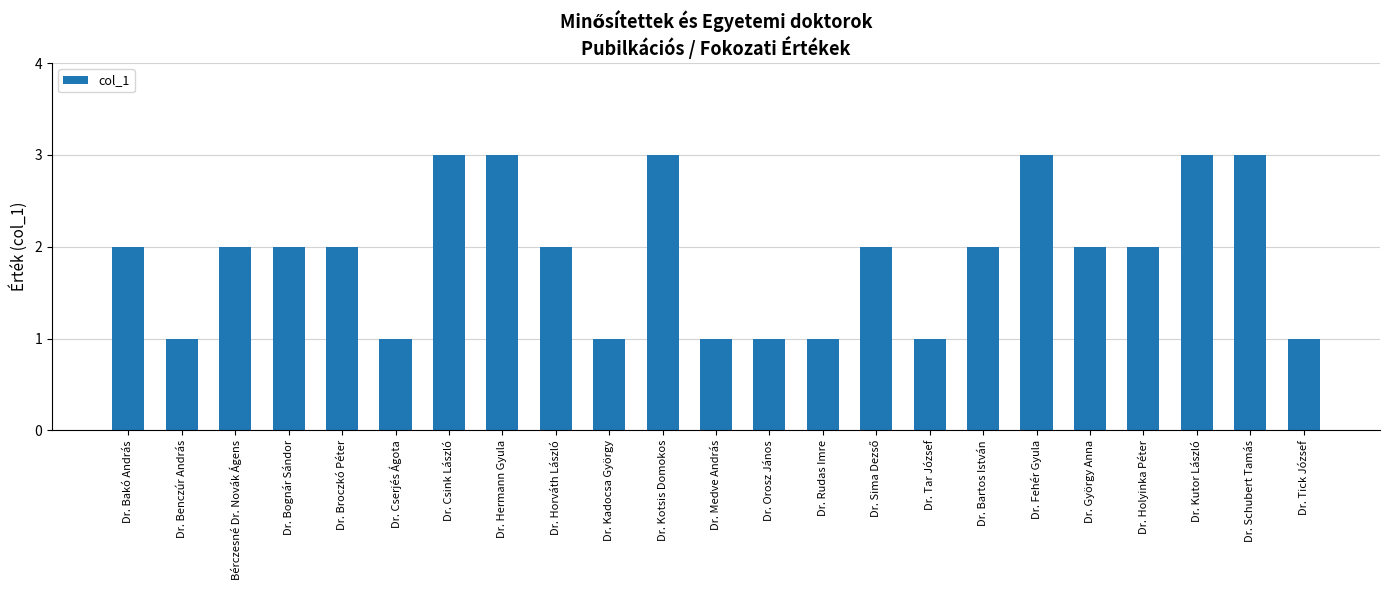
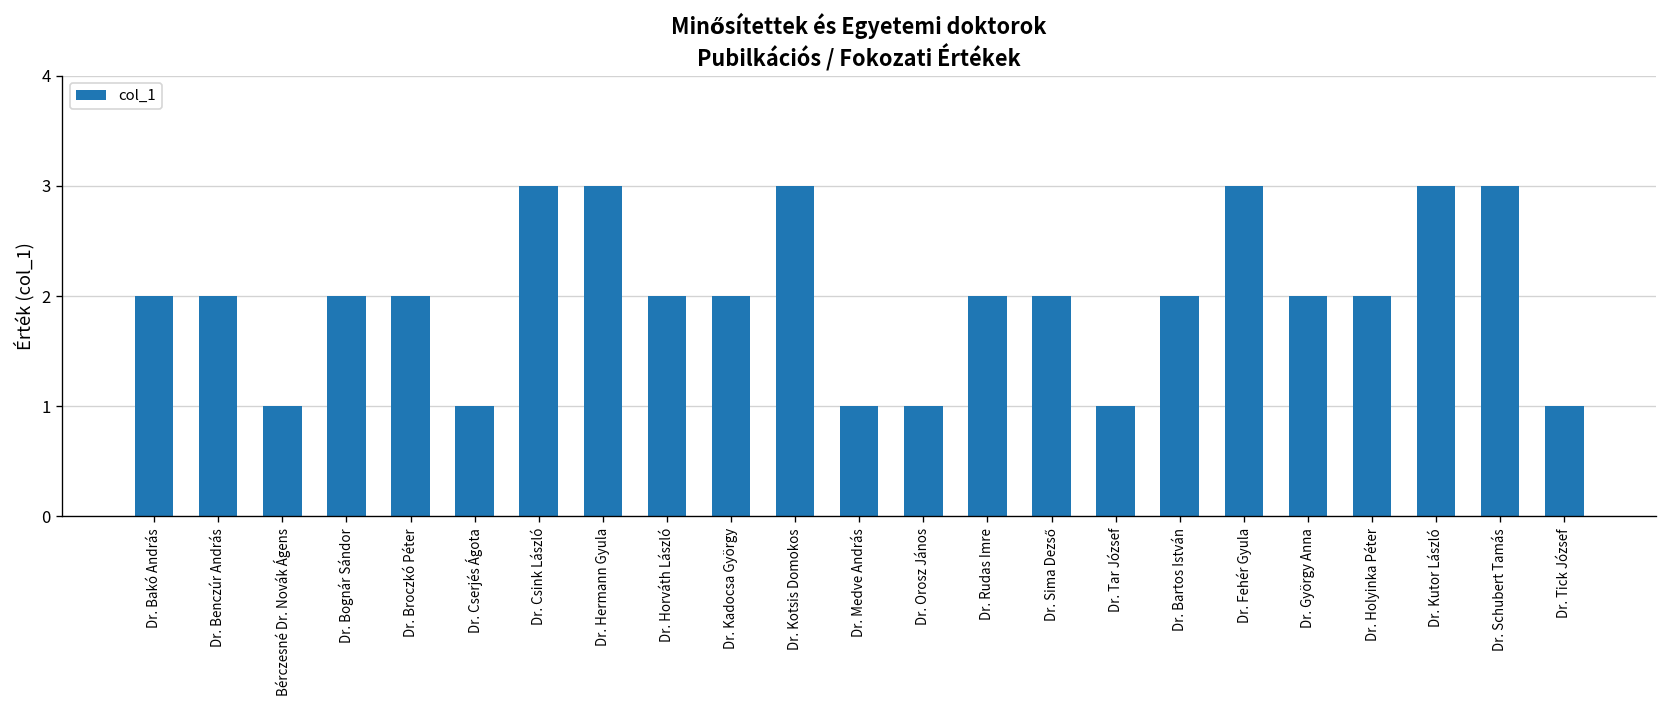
  {
    "Dr. Bakó András": 2,
-   "Dr. Benczúr András": 1,
-   "Bérczesné Dr. Novák Ágens": 2,
+   "Dr. Benczúr András": 2,
+   "Bérczesné Dr. Novák Ágens": 1,
    "Dr. Bognár Sándor": 2,
    "Dr. Broczkó Péter": 2,
    "Dr. Cserjés Ágota": 1,
    "Dr. Csink László": 3,
    "Dr. Hermann Gyula": 3,
    "Dr. Horváth László": 2,
-   "Dr. Kadocsa György": 1,
+   "Dr. Kadocsa György": 2,
    "Dr. Kotsis Domokos": 3,
    "Dr. Medve András": 1,
    "Dr. Orosz János": 1,
-   "Dr. Rudas Imre": 1,
+   "Dr. Rudas Imre": 2,
    "Dr. Sima Dezső": 2,
    "Dr. Tar József": 1,
    "Dr. Bartos István": 2,
    "Dr. Fehér Gyula": 3,
    "Dr. György Anna": 2,
    "Dr. Holyinka Péter": 2,
    "Dr. Kutor László": 3,
    "Dr. Schubert Tamás": 3,
    "Dr. Tick József": 1
  }
